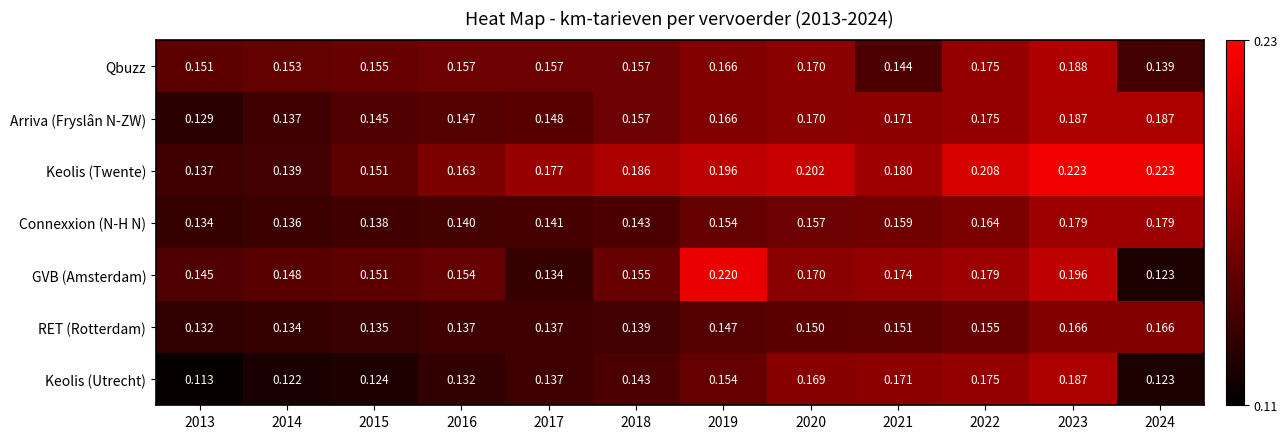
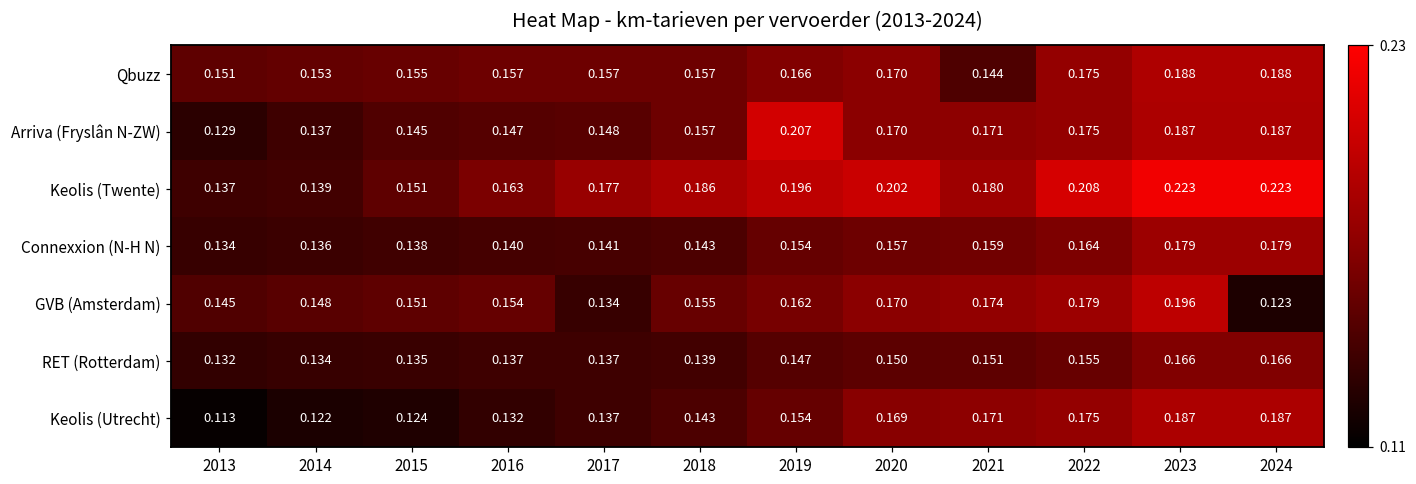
  {
    "Qbuzz": {
      "2013": 0.151,
      "2014": 0.153,
      "2015": 0.155,
      "2016": 0.157,
      "2017": 0.157,
      "2018": 0.157,
      "2019": 0.166,
      "2020": 0.170,
      "2021": 0.144,
      "2022": 0.175,
      "2023": 0.188,
-     "2024": 0.139
+     "2024": 0.188
    },
    "Arriva (Fryslân N-ZW)": {
      "2013": 0.129,
      "2014": 0.137,
      "2015": 0.145,
      "2016": 0.147,
      "2017": 0.148,
      "2018": 0.157,
-     "2019": 0.166,
+     "2019": 0.207,
      "2020": 0.170,
      "2021": 0.171,
      "2022": 0.175,
      "2023": 0.187,
      "2024": 0.187
    },
    "Keolis (Twente)": {
      "2013": 0.137,
      "2014": 0.139,
      "2015": 0.151,
      "2016": 0.163,
      "2017": 0.177,
      "2018": 0.186,
      "2019": 0.196,
      "2020": 0.202,
      "2021": 0.180,
      "2022": 0.208,
      "2023": 0.223,
      "2024": 0.223
    },
    "Connexxion (N-H N)": {
      "2013": 0.134,
      "2014": 0.136,
      "2015": 0.138,
      "2016": 0.140,
      "2017": 0.141,
      "2018": 0.143,
      "2019": 0.154,
      "2020": 0.157,
      "2021": 0.159,
      "2022": 0.164,
      "2023": 0.179,
      "2024": 0.179
    },
    "GVB (Amsterdam)": {
      "2013": 0.145,
      "2014": 0.148,
      "2015": 0.151,
      "2016": 0.154,
      "2017": 0.134,
      "2018": 0.155,
-     "2019": 0.220,
+     "2019": 0.162,
      "2020": 0.170,
      "2021": 0.174,
      "2022": 0.179,
      "2023": 0.196,
      "2024": 0.123
    },
    "RET (Rotterdam)": {
      "2013": 0.132,
      "2014": 0.134,
      "2015": 0.135,
      "2016": 0.137,
      "2017": 0.137,
      "2018": 0.139,
      "2019": 0.147,
      "2020": 0.150,
      "2021": 0.151,
      "2022": 0.155,
      "2023": 0.166,
      "2024": 0.166
    },
    "Keolis (Utrecht)": {
      "2013": 0.113,
      "2014": 0.122,
      "2015": 0.124,
      "2016": 0.132,
      "2017": 0.137,
      "2018": 0.143,
      "2019": 0.154,
      "2020": 0.169,
      "2021": 0.171,
      "2022": 0.175,
      "2023": 0.187,
-     "2024": 0.123
+     "2024": 0.187
    }
  }
